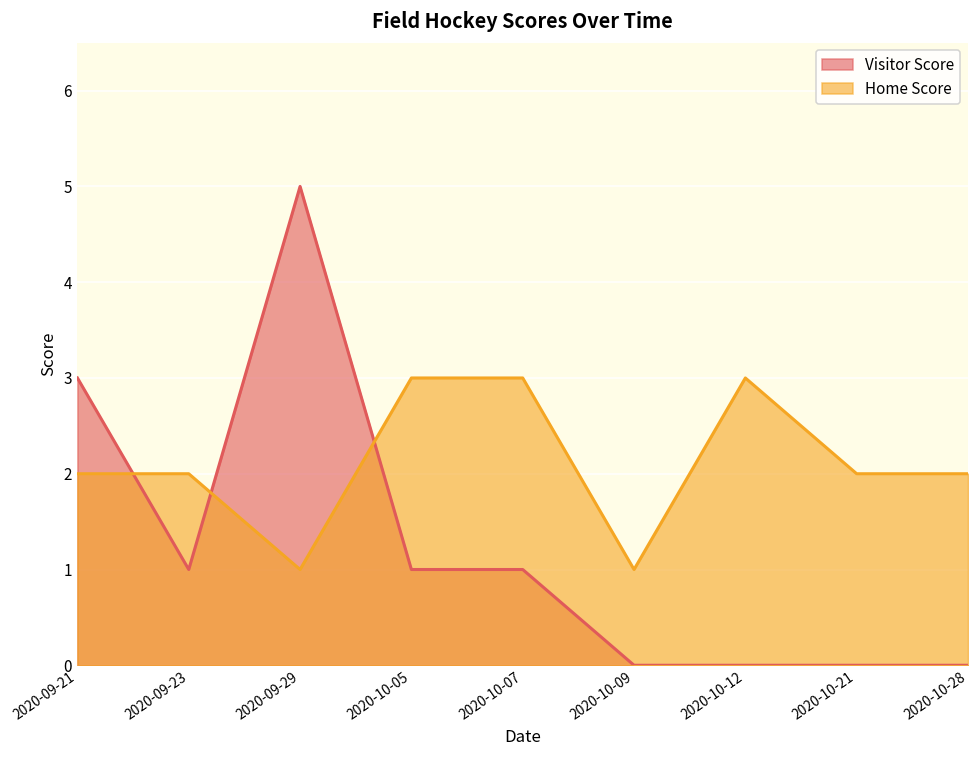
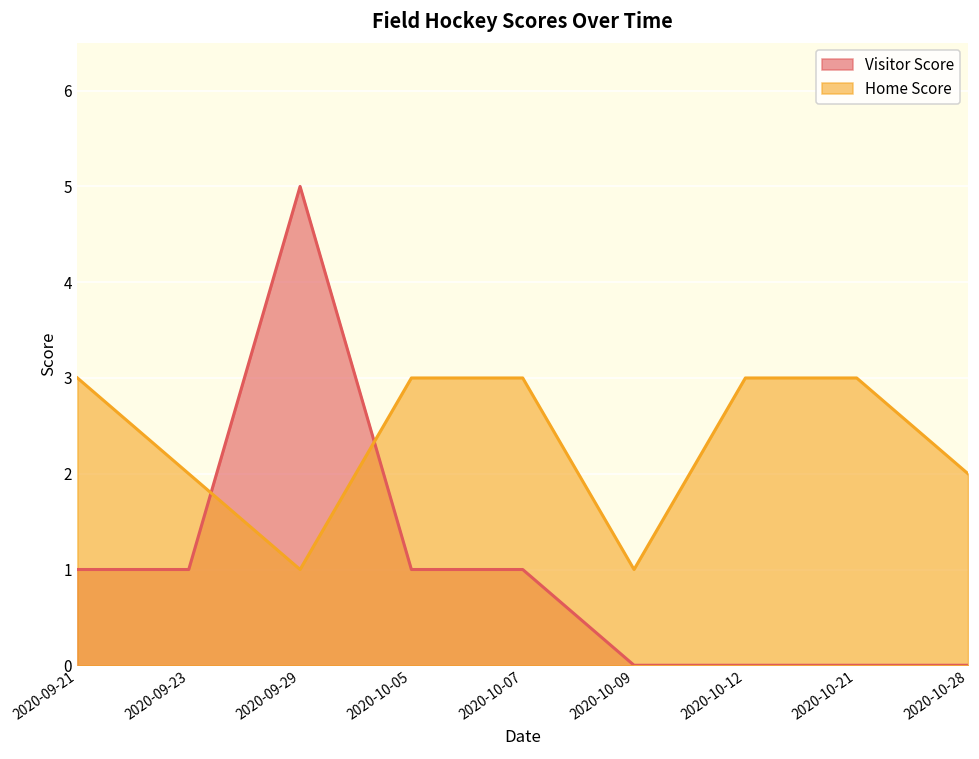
  {
    "Visitor Score": {
-     "2020-09-21": 3,
+     "2020-09-21": 1,
      "2020-09-23": 1,
      "2020-09-29": 5,
      "2020-10-05": 1,
      "2020-10-07": 1,
      "2020-10-09": 0,
      "2020-10-12": 0,
      "2020-10-21": 0,
      "2020-10-28": 0
    },
    "Home Score": {
-     "2020-09-21": 2,
+     "2020-09-21": 3,
      "2020-09-23": 2,
      "2020-09-29": 1,
      "2020-10-05": 3,
      "2020-10-07": 3,
      "2020-10-09": 1,
      "2020-10-12": 3,
-     "2020-10-21": 2,
+     "2020-10-21": 3,
      "2020-10-28": 2
    }
  }
